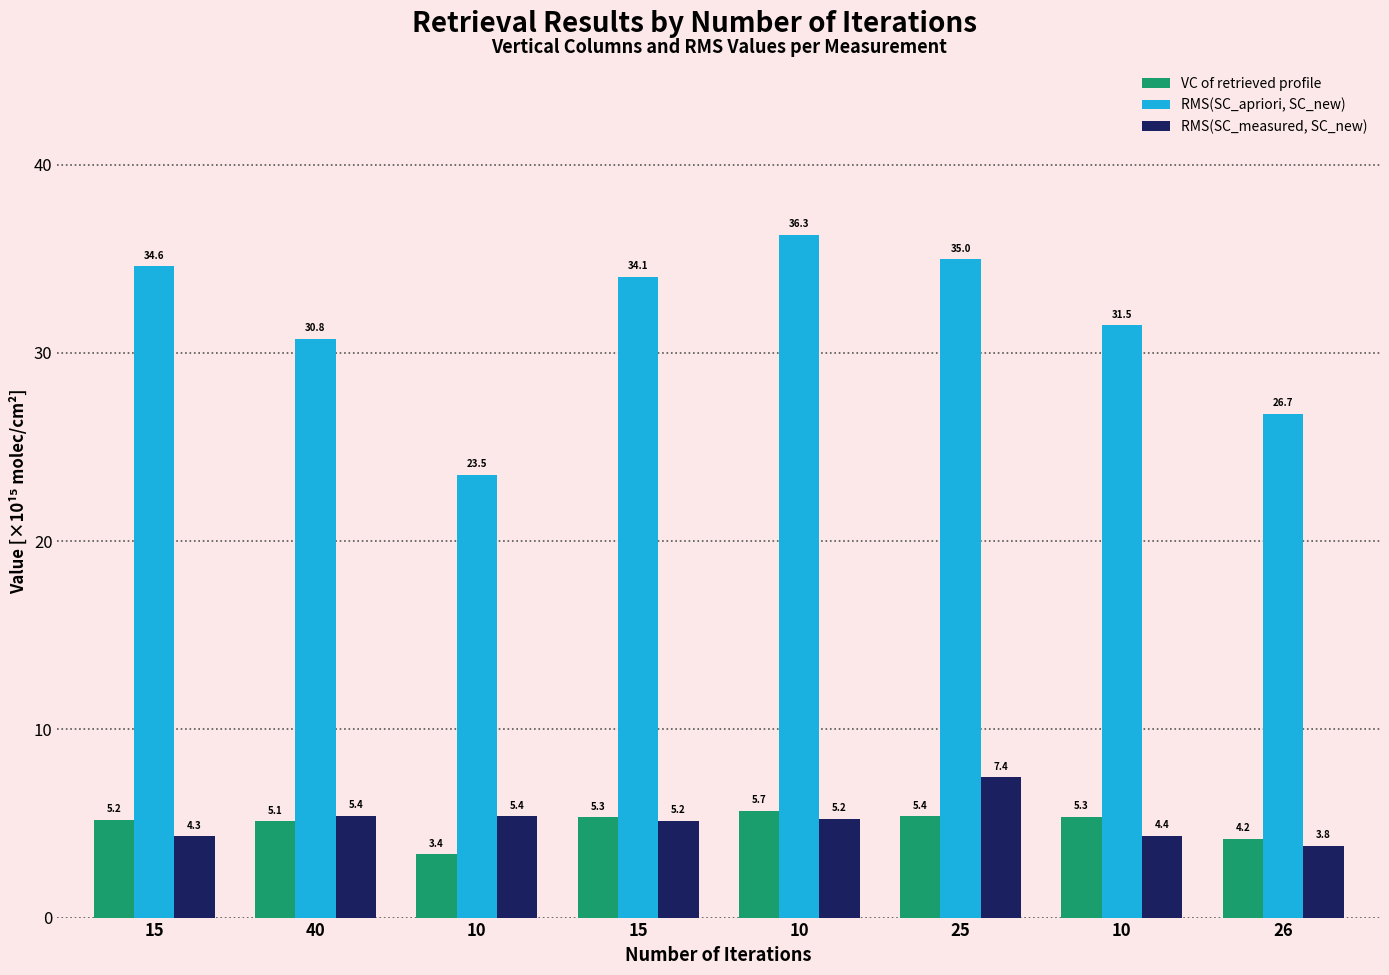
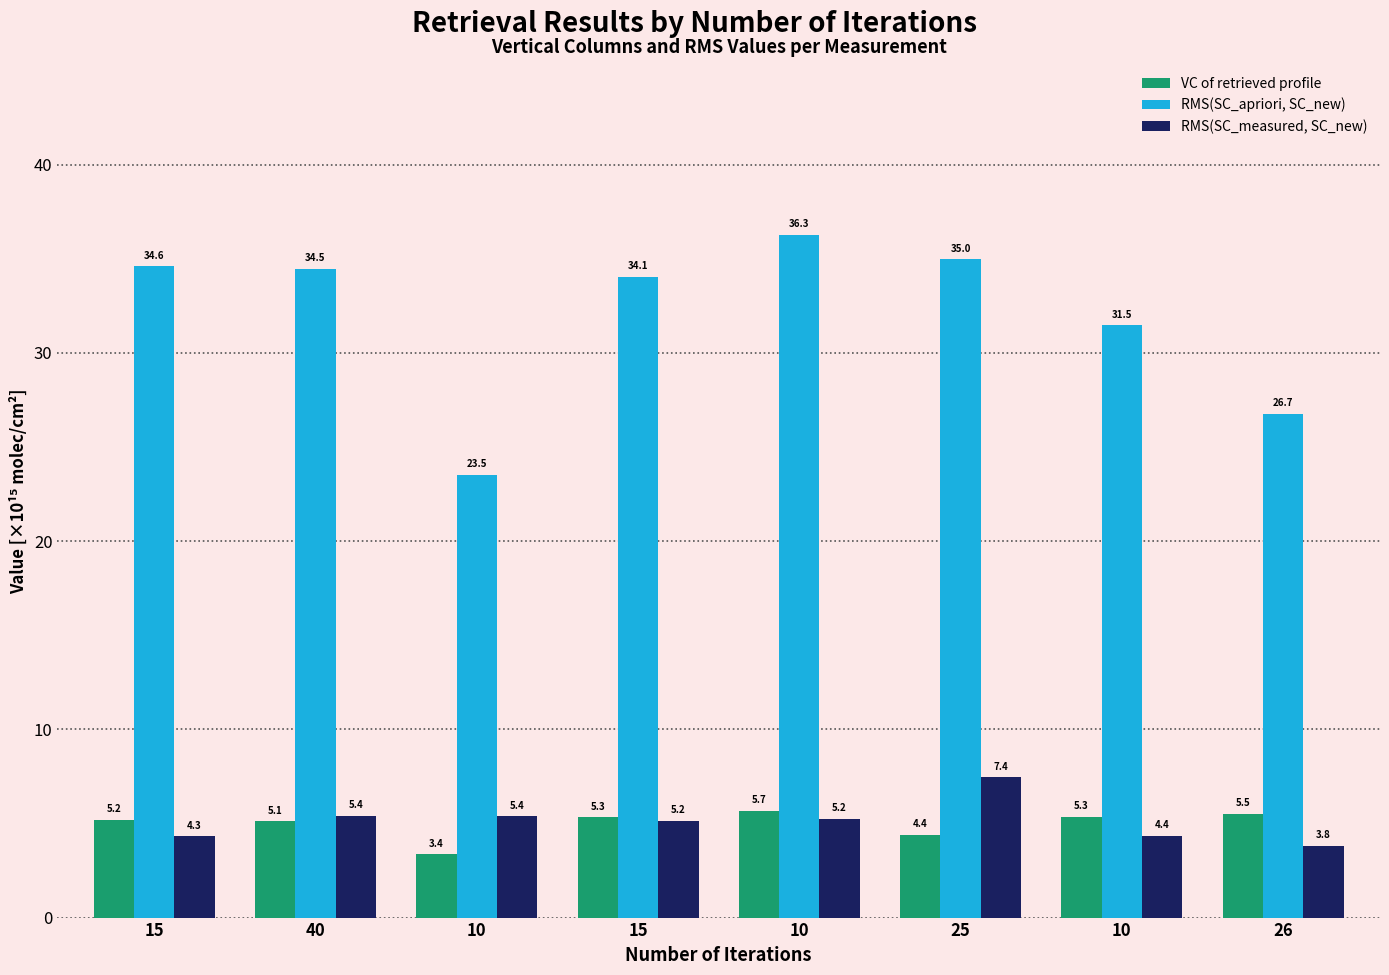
  {
    "VC of retrieved profile": {
      "40": 5.1,
-     "25": 5.4,
-     "26": 4.2
+     "25": 4.4,
+     "26": 5.5
    },
    "RMS(SC_apriori, SC_new)": {
-     "40": 30.8,
+     "40": 34.5,
      "25": 35.0,
      "26": 26.7
    },
    "RMS(SC_measured, SC_new)": {
      "40": 5.4,
      "25": 7.4,
      "26": 3.8
    }
  }
